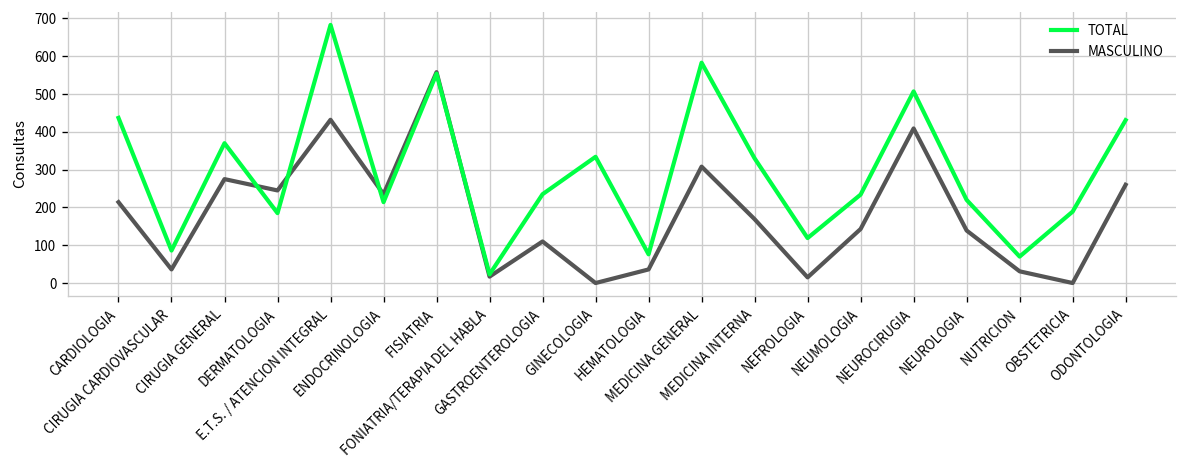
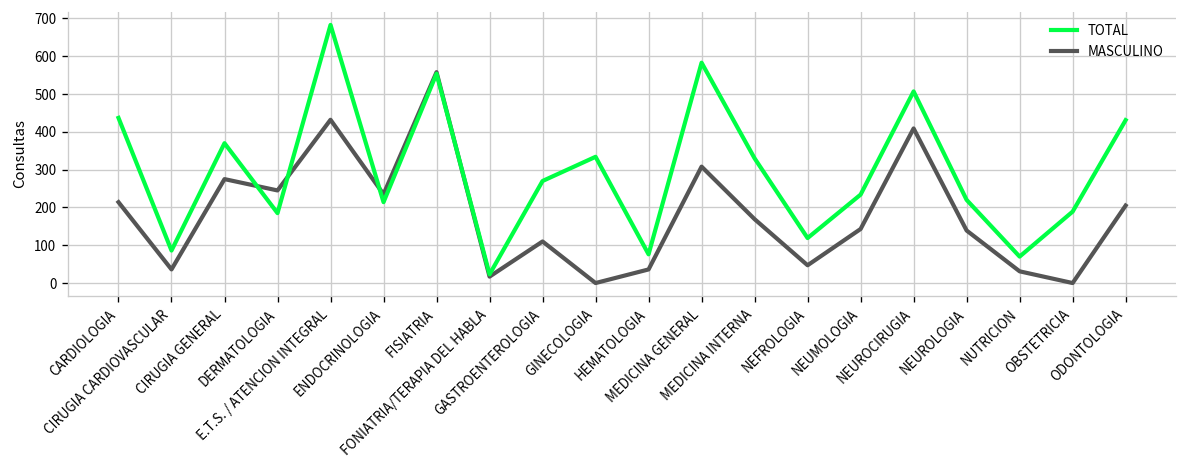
  {
    "TOTAL": {
      "CARDIOLOGIA": 440,
      "CIRUGIA CARDIOVASCULAR": 90,
      "CIRUGIA GENERAL": 370,
      "DERMATOLOGIA": 190,
      "E.T.S. / ATENCION INTEGRAL": 680,
      "ENDOCRINOLOGIA": 210,
-     "GASTROENTEROLOGIA": 240,
+     "GASTROENTEROLOGIA": 270,
      "GINECOLOGIA": 330,
      "HEMATOLOGIA": 80,
      "MEDICINA GENERAL": 580,
      "MEDICINA INTERNA": 330,
      "NEFROLOGIA": 120,
      "NEUMOLOGIA": 230,
      "NEUROCIRUGIA": 510,
      "NEUROLOGIA": 220,
      "NUTRICION": 70,
      "OBSTETRICIA": 190,
      "ODONTOLOGIA": 430
    },
    "MASCULINO": {
      "CARDIOLOGIA": 210,
      "CIRUGIA CARDIOVASCULAR": 40,
      "CIRUGIA GENERAL": 280,
      "DERMATOLOGIA": 250,
      "E.T.S. / ATENCION INTEGRAL": 430,
      "ENDOCRINOLOGIA": 240,
      "GASTROENTEROLOGIA": 110,
      "GINECOLOGIA": 0,
      "HEMATOLOGIA": 40,
      "MEDICINA GENERAL": 310,
      "MEDICINA INTERNA": 170,
-     "NEFROLOGIA": 20,
+     "NEFROLOGIA": 50,
      "NEUMOLOGIA": 140,
      "NEUROCIRUGIA": 410,
      "NEUROLOGIA": 140,
      "NUTRICION": 30,
      "OBSTETRICIA": 0,
-     "ODONTOLOGIA": 260
+     "ODONTOLOGIA": 210
    }
  }
